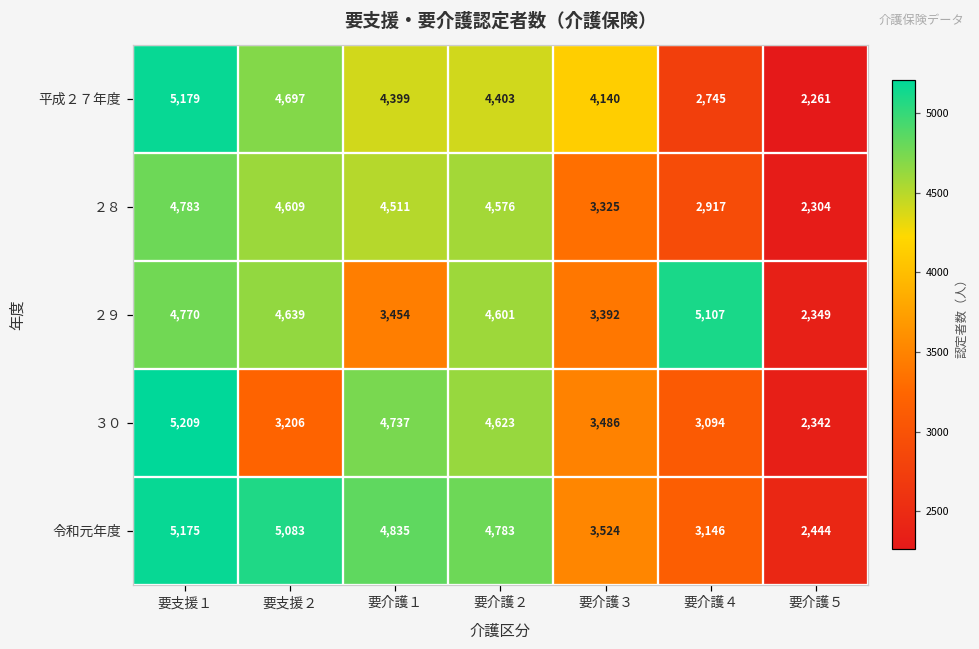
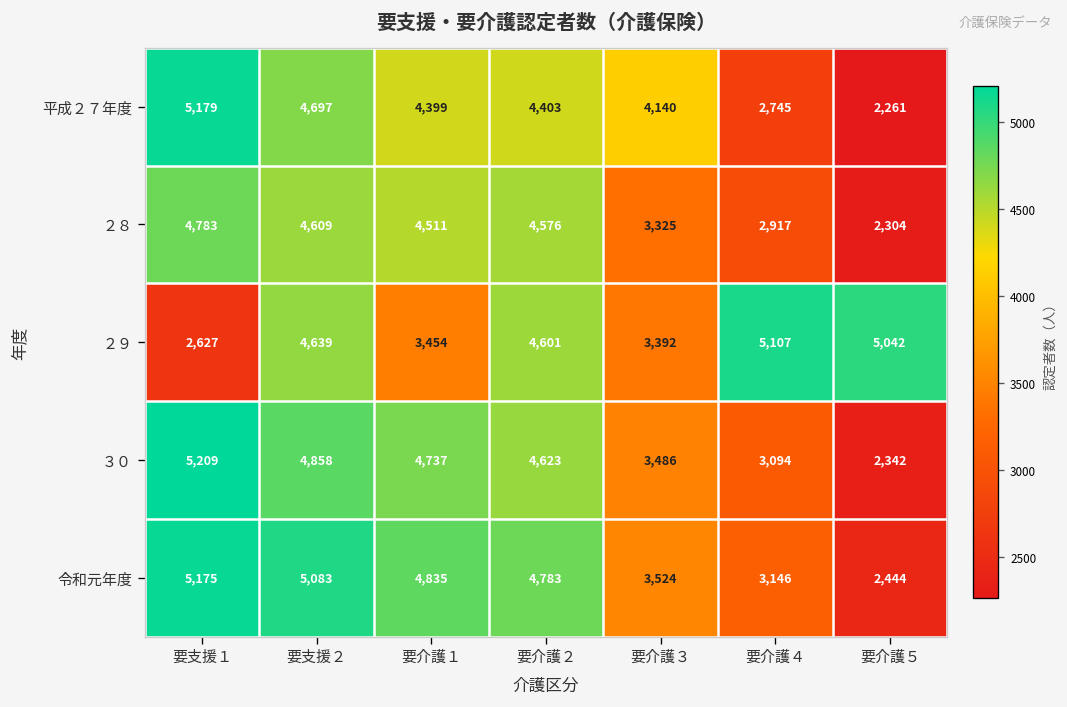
  {
    "平成２７年度": {
      "要支援１": "5,179",
      "要支援２": "4,697",
      "要介護１": "4,399",
      "要介護２": "4,403",
      "要介護３": "4,140",
      "要介護４": "2,745",
      "要介護５": "2,261"
    },
    "２８": {
      "要支援１": "4,783",
      "要支援２": "4,609",
      "要介護１": "4,511",
      "要介護２": "4,576",
      "要介護３": "3,325",
      "要介護４": "2,917",
      "要介護５": "2,304"
    },
    "２９": {
-     "要支援１": "4,770",
+     "要支援１": "2,627",
      "要支援２": "4,639",
      "要介護１": "3,454",
      "要介護２": "4,601",
      "要介護３": "3,392",
      "要介護４": "5,107",
-     "要介護５": "2,349"
+     "要介護５": "5,042"
    },
    "３０": {
      "要支援１": "5,209",
-     "要支援２": "3,206",
+     "要支援２": "4,858",
      "要介護１": "4,737",
      "要介護２": "4,623",
      "要介護３": "3,486",
      "要介護４": "3,094",
      "要介護５": "2,342"
    },
    "令和元年度": {
      "要支援１": "5,175",
      "要支援２": "5,083",
      "要介護１": "4,835",
      "要介護２": "4,783",
      "要介護３": "3,524",
      "要介護４": "3,146",
      "要介護５": "2,444"
    }
  }
